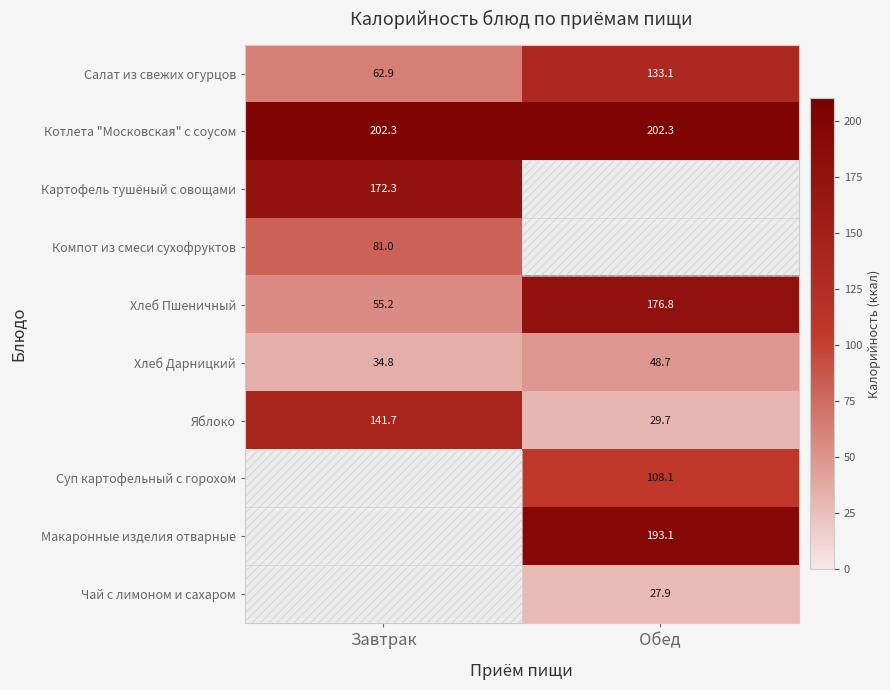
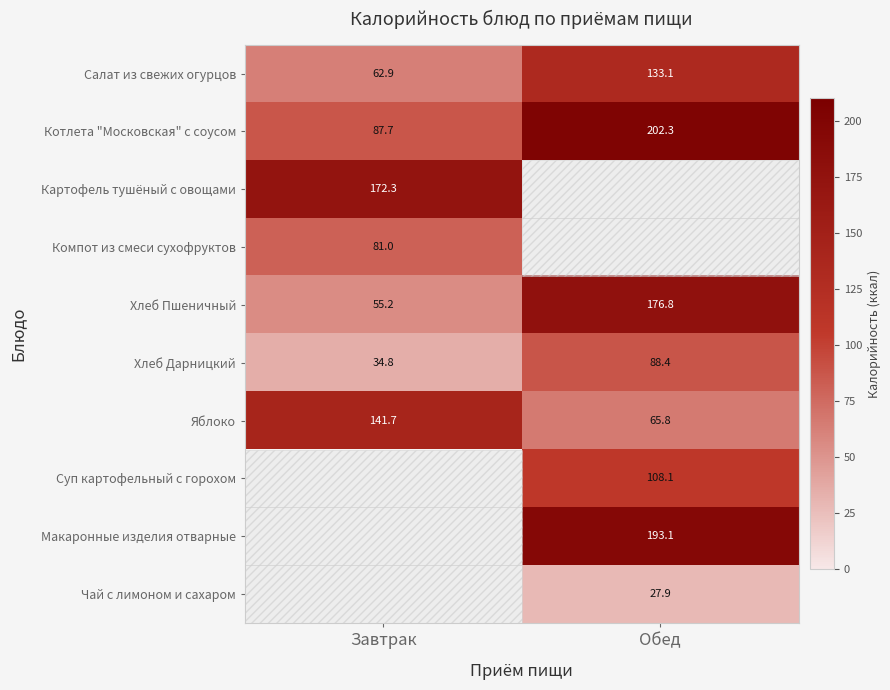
  {
    "Салат из свежих огурцов": {
      "Завтрак": 62.9,
      "Обед": 133.1
    },
    "Котлета \"Московская\" с соусом": {
-     "Завтрак": 202.3,
+     "Завтрак": 87.7,
      "Обед": 202.3
    },
    "Картофель тушёный с овощами": {
      "Завтрак": 172.3
    },
    "Компот из смеси сухофруктов": {
      "Завтрак": 81.0
    },
    "Хлеб Пшеничный": {
      "Завтрак": 55.2,
      "Обед": 176.8
    },
    "Хлеб Дарницкий": {
      "Завтрак": 34.8,
-     "Обед": 48.7
+     "Обед": 88.4
    },
    "Яблоко": {
      "Завтрак": 141.7,
-     "Обед": 29.7
+     "Обед": 65.8
    },
    "Суп картофельный с горохом": {
      "Обед": 108.1
    },
    "Макаронные изделия отварные": {
      "Обед": 193.1
    },
    "Чай с лимоном и сахаром": {
      "Обед": 27.9
    }
  }
